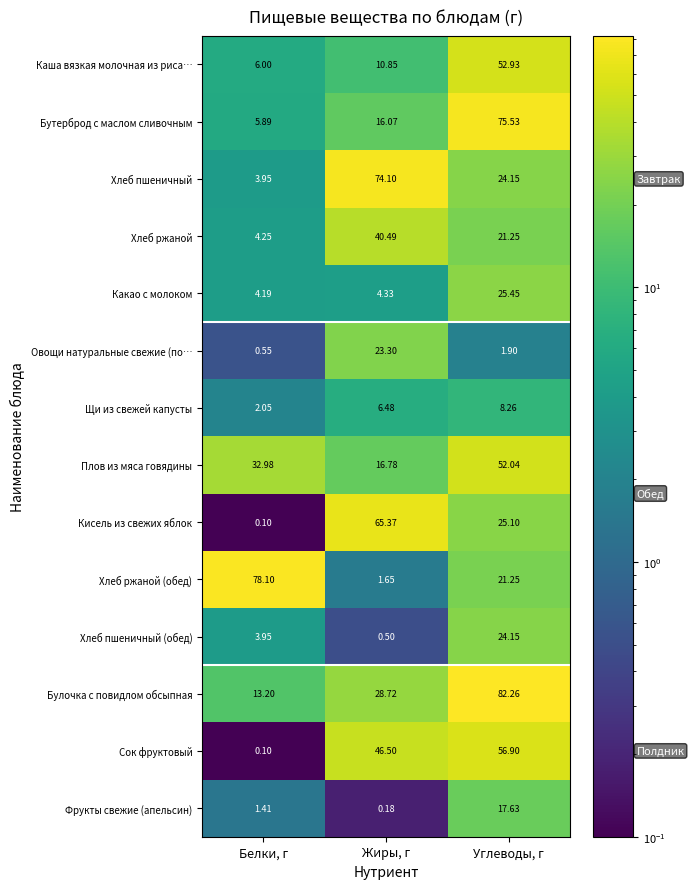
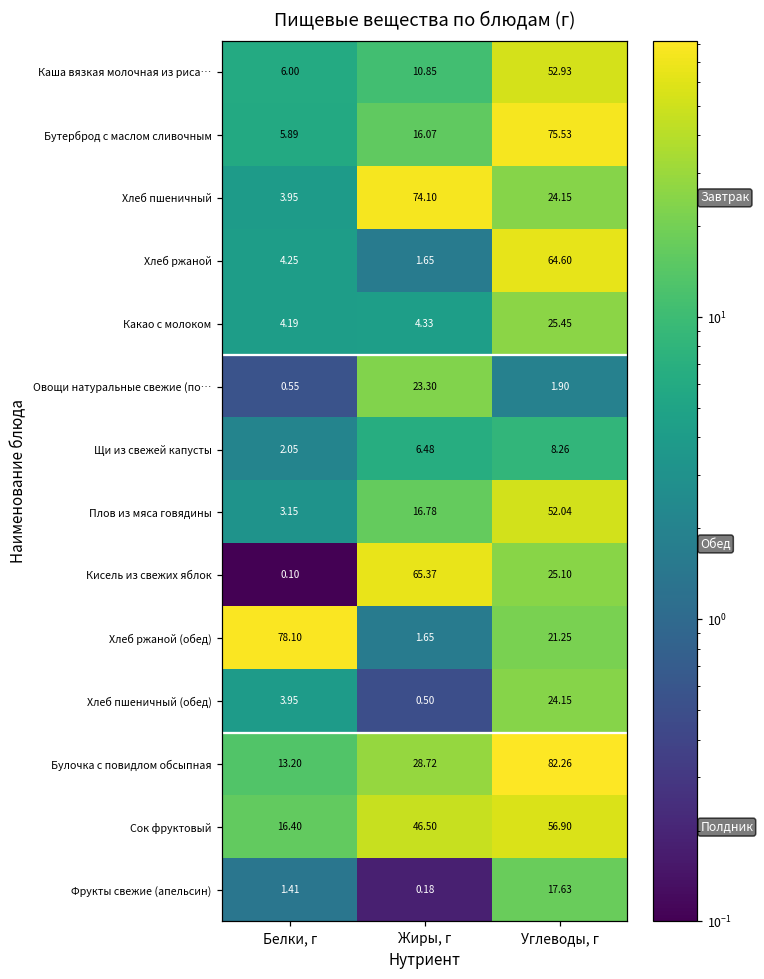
  {
    "Каша вязкая молочная из риса…": {
      "Белки, г": 6.00,
      "Жиры, г": 10.85,
      "Углеводы, г": 52.93
    },
    "Бутерброд с маслом сливочным": {
      "Белки, г": 5.89,
      "Жиры, г": 16.07,
      "Углеводы, г": 75.53
    },
    "Хлеб пшеничный": {
      "Белки, г": 3.95,
      "Жиры, г": 74.10,
      "Углеводы, г": 24.15
    },
    "Хлеб ржаной": {
      "Белки, г": 4.25,
-     "Жиры, г": 40.49,
-     "Углеводы, г": 21.25
+     "Жиры, г": 1.65,
+     "Углеводы, г": 64.60
    },
    "Какао с молоком": {
      "Белки, г": 4.19,
      "Жиры, г": 4.33,
      "Углеводы, г": 25.45
    },
    "Овощи натуральные свежие (по…": {
      "Белки, г": 0.55,
      "Жиры, г": 23.30,
      "Углеводы, г": 1.90
    },
    "Щи из свежей капусты": {
      "Белки, г": 2.05,
      "Жиры, г": 6.48,
      "Углеводы, г": 8.26
    },
    "Плов из мяса говядины": {
-     "Белки, г": 32.98,
+     "Белки, г": 3.15,
      "Жиры, г": 16.78,
      "Углеводы, г": 52.04
    },
    "Кисель из свежих яблок": {
      "Белки, г": 0.10,
      "Жиры, г": 65.37,
      "Углеводы, г": 25.10
    },
    "Хлеб ржаной (обед)": {
      "Белки, г": 78.10,
      "Жиры, г": 1.65,
      "Углеводы, г": 21.25
    },
    "Хлеб пшеничный (обед)": {
      "Белки, г": 3.95,
      "Жиры, г": 0.50,
      "Углеводы, г": 24.15
    },
    "Булочка с повидлом обсыпная": {
      "Белки, г": 13.20,
      "Жиры, г": 28.72,
      "Углеводы, г": 82.26
    },
    "Сок фруктовый": {
-     "Белки, г": 0.10,
+     "Белки, г": 16.40,
      "Жиры, г": 46.50,
      "Углеводы, г": 56.90
    },
    "Фрукты свежие (апельсин)": {
      "Белки, г": 1.41,
      "Жиры, г": 0.18,
      "Углеводы, г": 17.63
    }
  }
